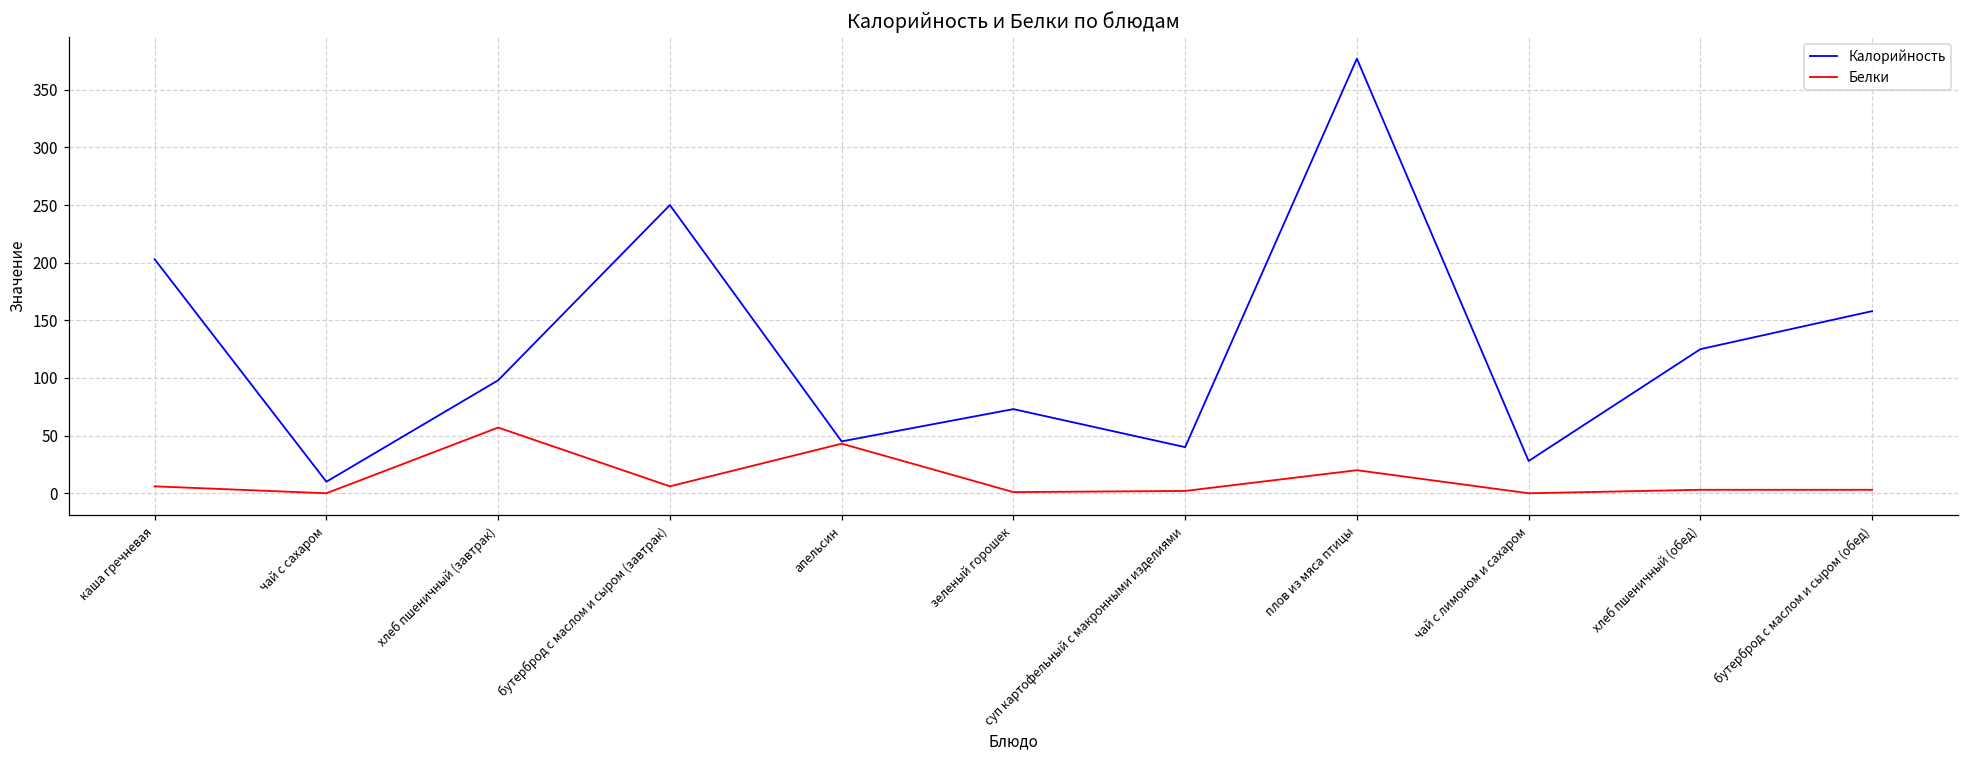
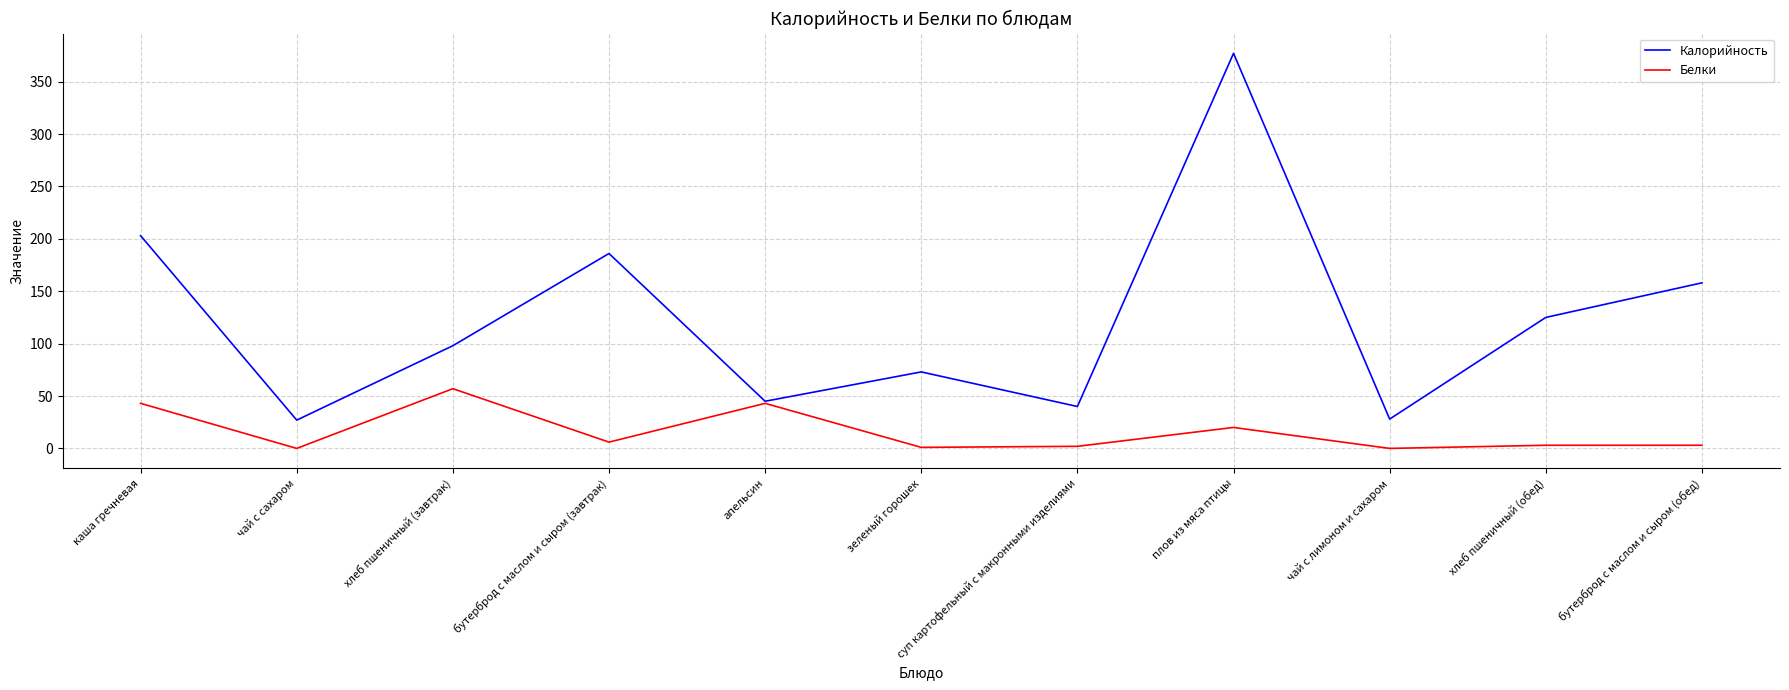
  {
    "Калорийность": {
      "каша гречневая": 203,
-     "чай с сахаром": 10,
+     "чай с сахаром": 27,
      "хлеб пшеничный (завтрак)": 98,
-     "бутерброд с маслом и сыром (завтрак)": 250,
+     "бутерброд с маслом и сыром (завтрак)": 186,
      "зеленый горошек": 73,
      "суп картофельный с макронными изделиями": 40,
      "плов из мяса птицы": 377,
      "чай с лимоном и сахаром": 28,
      "хлеб пшеничный (обед)": 125,
      "бутерброд с маслом и сыром (обед)": 158
    },
    "Белки": {
-     "каша гречневая": 6,
+     "каша гречневая": 43,
      "чай с сахаром": 0,
      "хлеб пшеничный (завтрак)": 57,
      "бутерброд с маслом и сыром (завтрак)": 6,
      "зеленый горошек": 1,
      "суп картофельный с макронными изделиями": 2,
      "плов из мяса птицы": 20,
      "чай с лимоном и сахаром": 0,
      "хлеб пшеничный (обед)": 3,
      "бутерброд с маслом и сыром (обед)": 3
    }
  }
